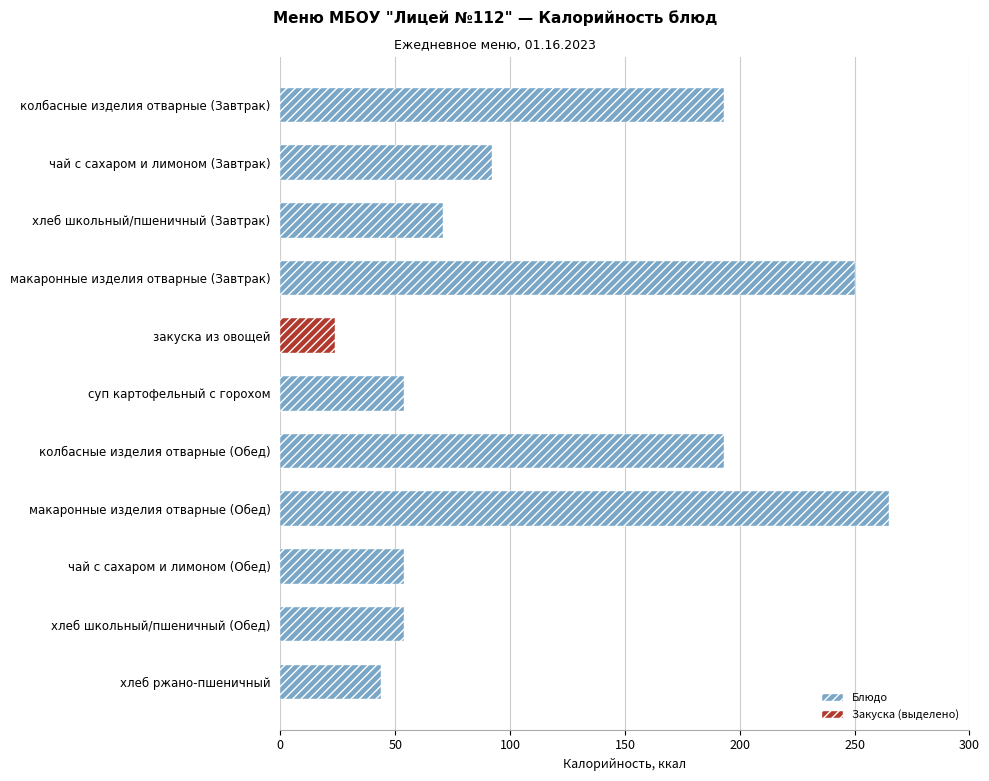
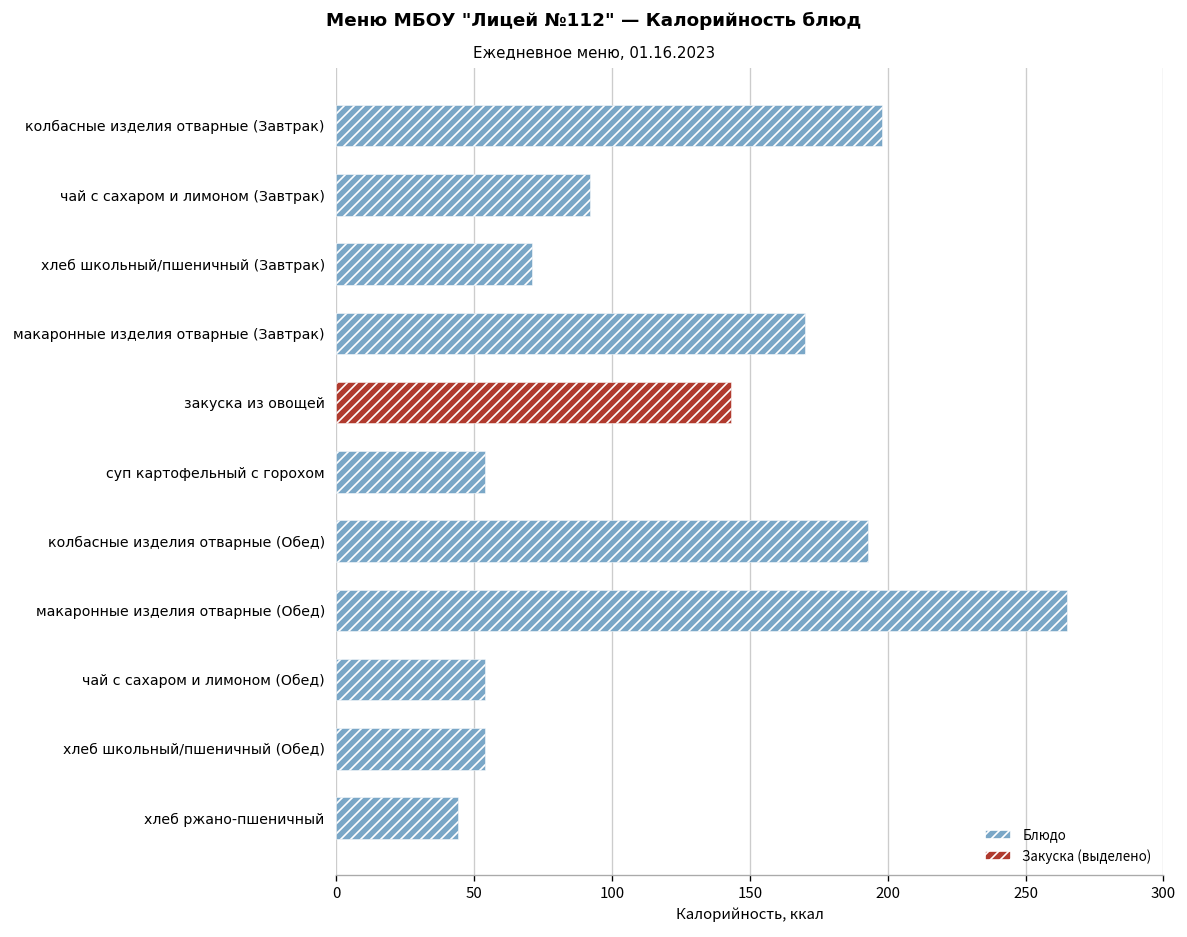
  {
-   "колбасные изделия отварные (Завтрак)": 193,
+   "колбасные изделия отварные (Завтрак)": 198,
    "чай с сахаром и лимоном (Завтрак)": 92,
    "хлеб школьный/пшеничный (Завтрак)": 71,
-   "макаронные изделия отварные (Завтрак)": 250,
-   "закуска из овощей": 24,
+   "макаронные изделия отварные (Завтрак)": 170,
+   "закуска из овощей": 143,
    "суп картофельный с горохом": 54,
    "колбасные изделия отварные (Обед)": 193,
    "макаронные изделия отварные (Обед)": 265,
    "чай с сахаром и лимоном (Обед)": 54,
    "хлеб школьный/пшеничный (Обед)": 54,
    "хлеб ржано-пшеничный": 44
  }
